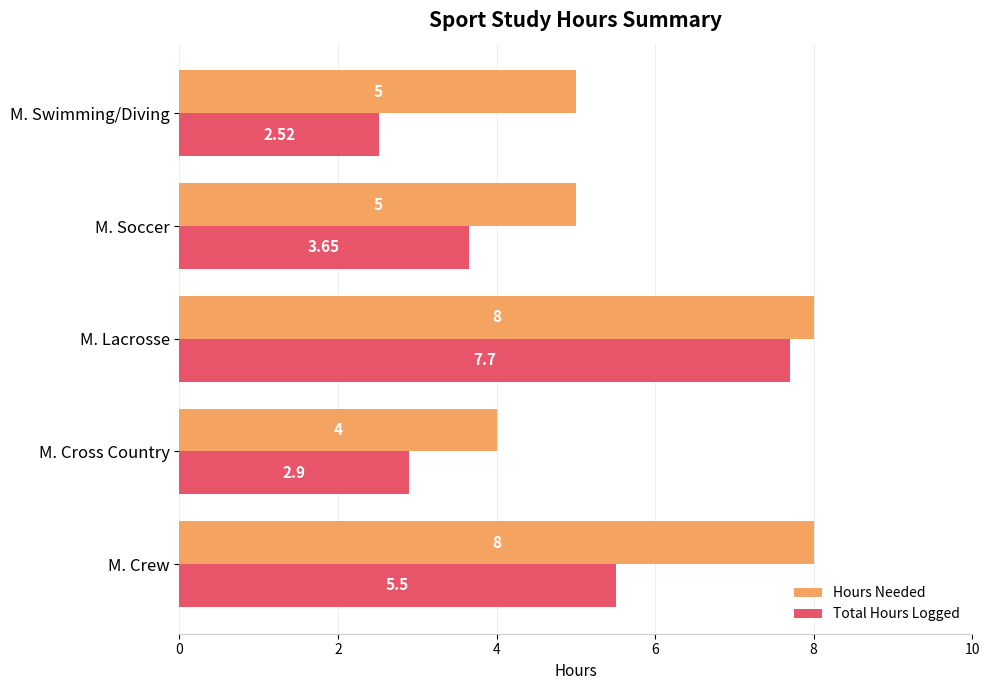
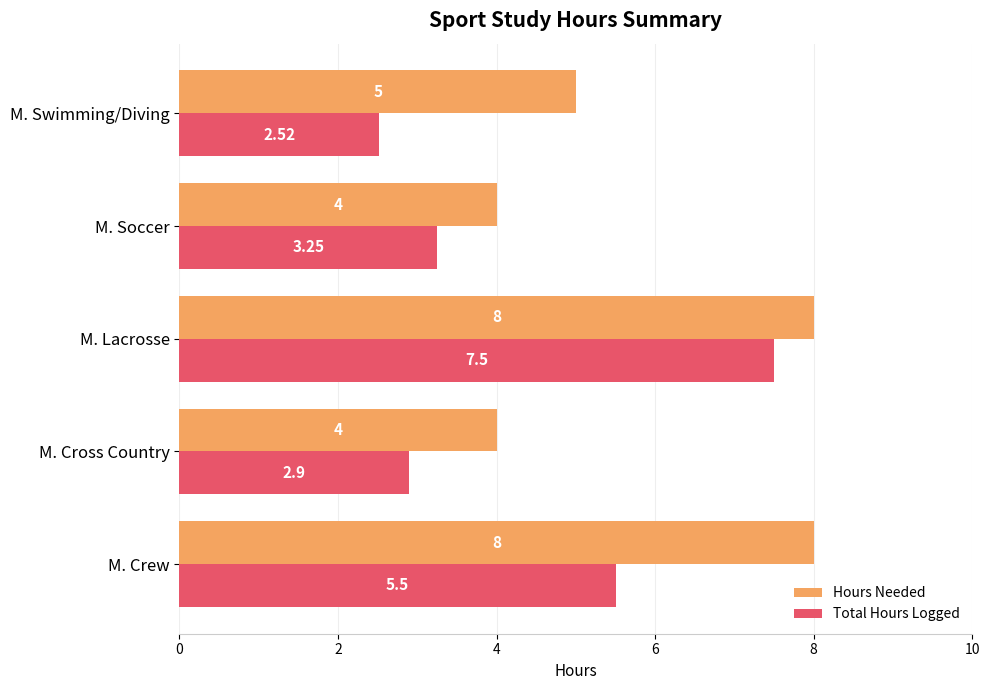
  {
    "Hours Needed": {
      "M. Swimming/Diving": 5,
-     "M. Soccer": 5,
+     "M. Soccer": 4,
      "M. Lacrosse": 8,
      "M. Cross Country": 4,
      "M. Crew": 8
    },
    "Total Hours Logged": {
      "M. Swimming/Diving": 2.52,
-     "M. Soccer": 3.65,
-     "M. Lacrosse": 7.7,
+     "M. Soccer": 3.25,
+     "M. Lacrosse": 7.5,
      "M. Cross Country": 2.9,
      "M. Crew": 5.5
    }
  }
